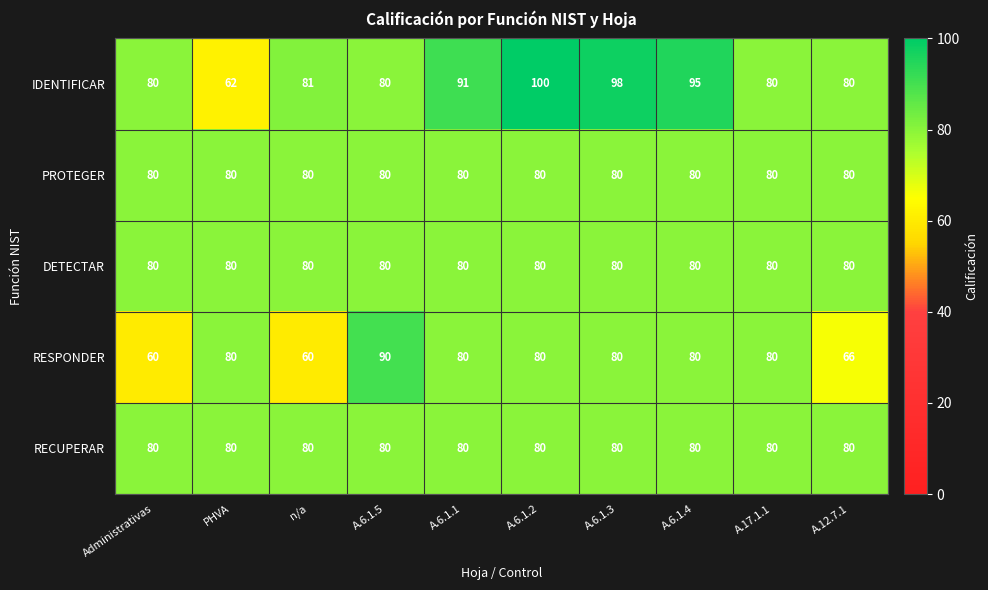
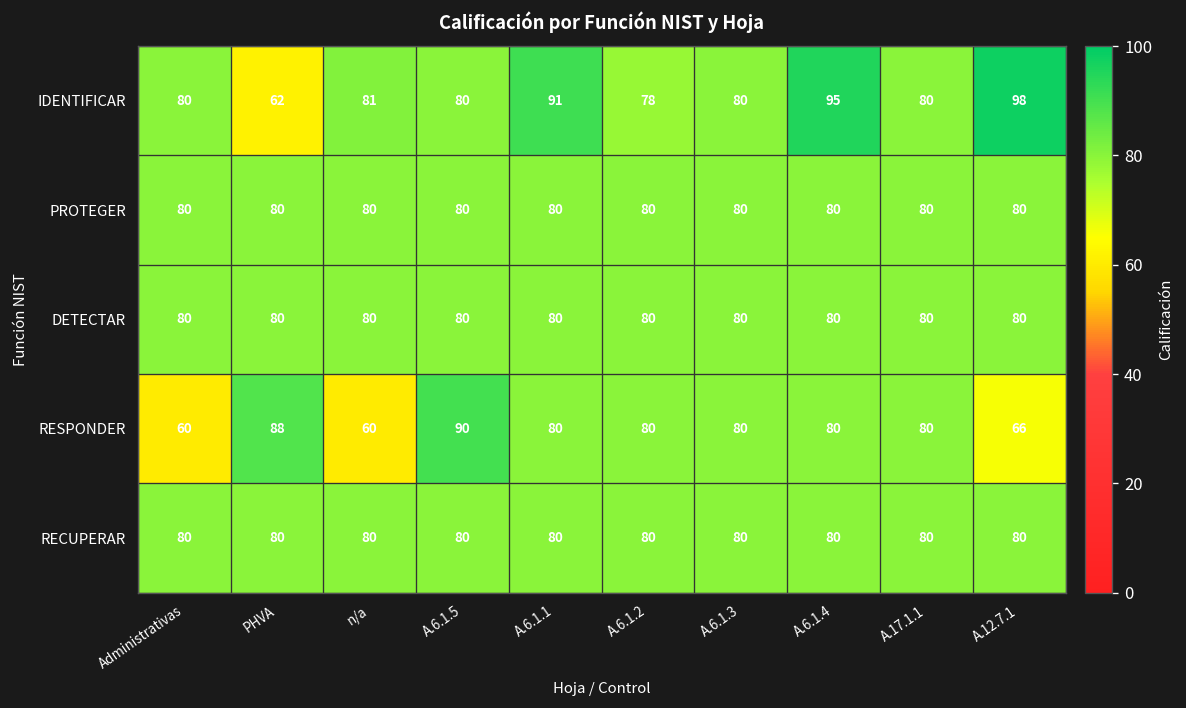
  {
    "IDENTIFICAR": {
      "Administrativas": 80,
      "PHVA": 62,
      "n/a": 81,
      "A.6.1.5": 80,
      "A.6.1.1": 91,
-     "A.6.1.2": 100,
-     "A.6.1.3": 98,
+     "A.6.1.2": 78,
+     "A.6.1.3": 80,
      "A.6.1.4": 95,
      "A.17.1.1": 80,
-     "A.12.7.1": 80
+     "A.12.7.1": 98
    },
    "PROTEGER": {
      "Administrativas": 80,
      "PHVA": 80,
      "n/a": 80,
      "A.6.1.5": 80,
      "A.6.1.1": 80,
      "A.6.1.2": 80,
      "A.6.1.3": 80,
      "A.6.1.4": 80,
      "A.17.1.1": 80,
      "A.12.7.1": 80
    },
    "DETECTAR": {
      "Administrativas": 80,
      "PHVA": 80,
      "n/a": 80,
      "A.6.1.5": 80,
      "A.6.1.1": 80,
      "A.6.1.2": 80,
      "A.6.1.3": 80,
      "A.6.1.4": 80,
      "A.17.1.1": 80,
      "A.12.7.1": 80
    },
    "RESPONDER": {
      "Administrativas": 60,
-     "PHVA": 80,
+     "PHVA": 88,
      "n/a": 60,
      "A.6.1.5": 90,
      "A.6.1.1": 80,
      "A.6.1.2": 80,
      "A.6.1.3": 80,
      "A.6.1.4": 80,
      "A.17.1.1": 80,
      "A.12.7.1": 66
    },
    "RECUPERAR": {
      "Administrativas": 80,
      "PHVA": 80,
      "n/a": 80,
      "A.6.1.5": 80,
      "A.6.1.1": 80,
      "A.6.1.2": 80,
      "A.6.1.3": 80,
      "A.6.1.4": 80,
      "A.17.1.1": 80,
      "A.12.7.1": 80
    }
  }
